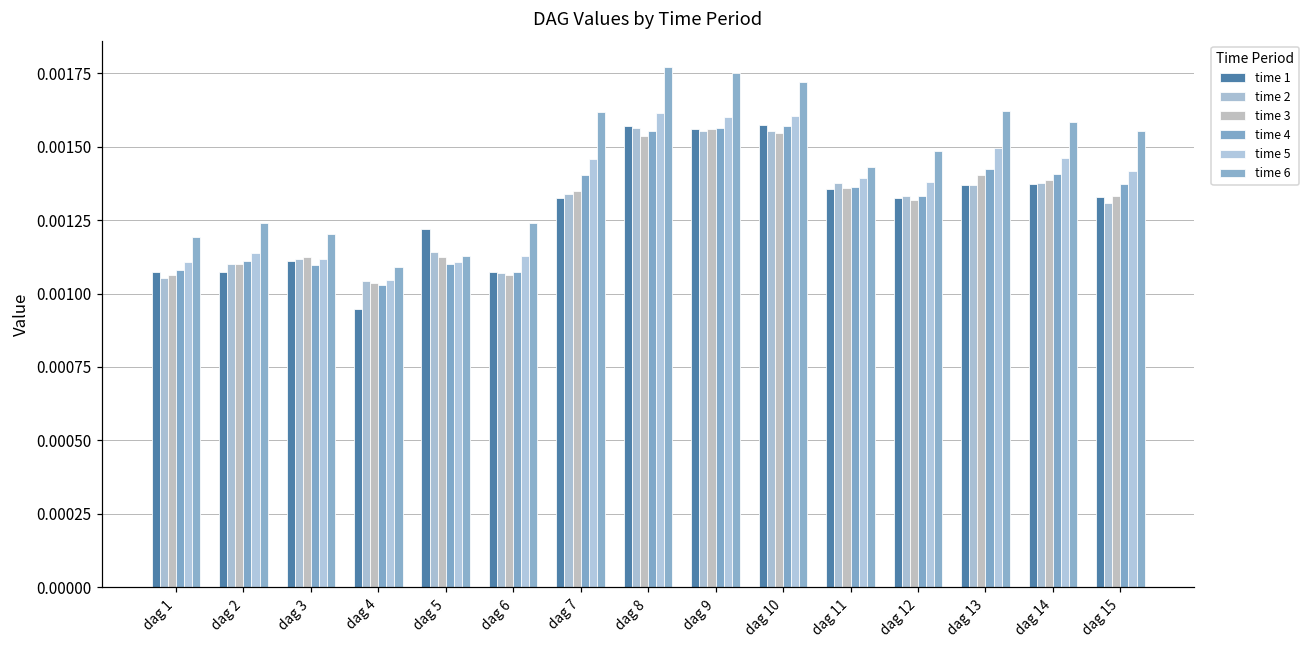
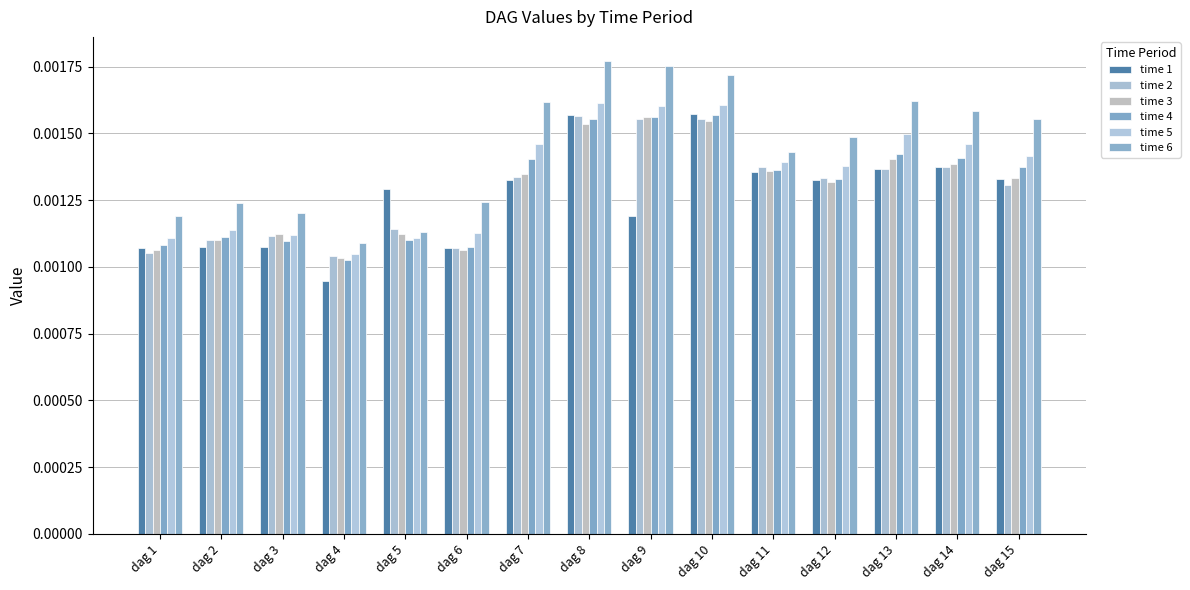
  {
    "time 1": {
      "dag 1": 0.00107,
      "dag 2": 0.00107,
-     "dag 3": 0.00111,
+     "dag 3": 0.00108,
      "dag 4": 0.00095,
-     "dag 5": 0.00122,
+     "dag 5": 0.00129,
      "dag 6": 0.00107,
      "dag 7": 0.00132,
      "dag 8": 0.00157,
-     "dag 9": 0.00156,
+     "dag 9": 0.00119,
      "dag 10": 0.00157,
      "dag 11": 0.00136,
      "dag 12": 0.00133,
      "dag 13": 0.00137,
      "dag 14": 0.00137,
      "dag 15": 0.00133
    }
  }
